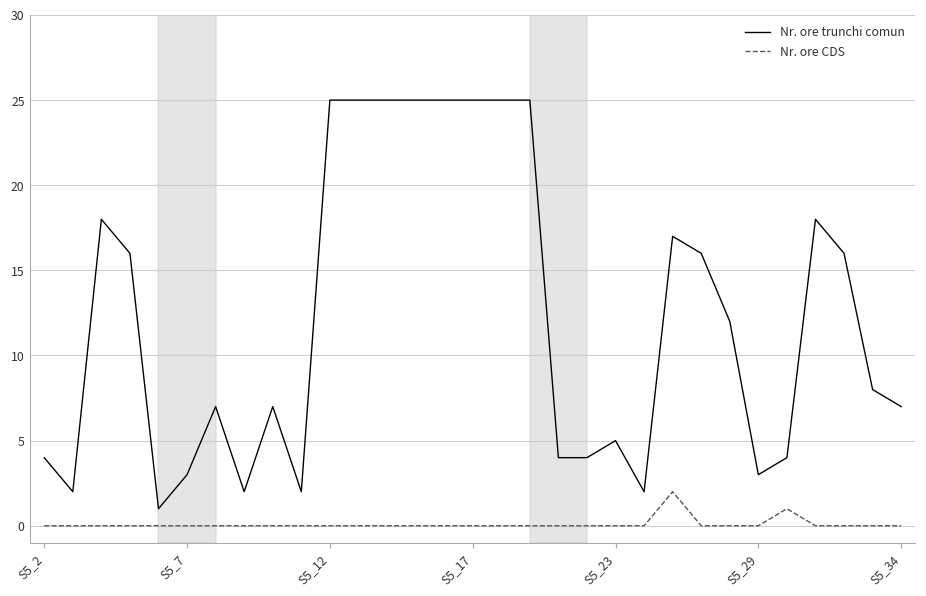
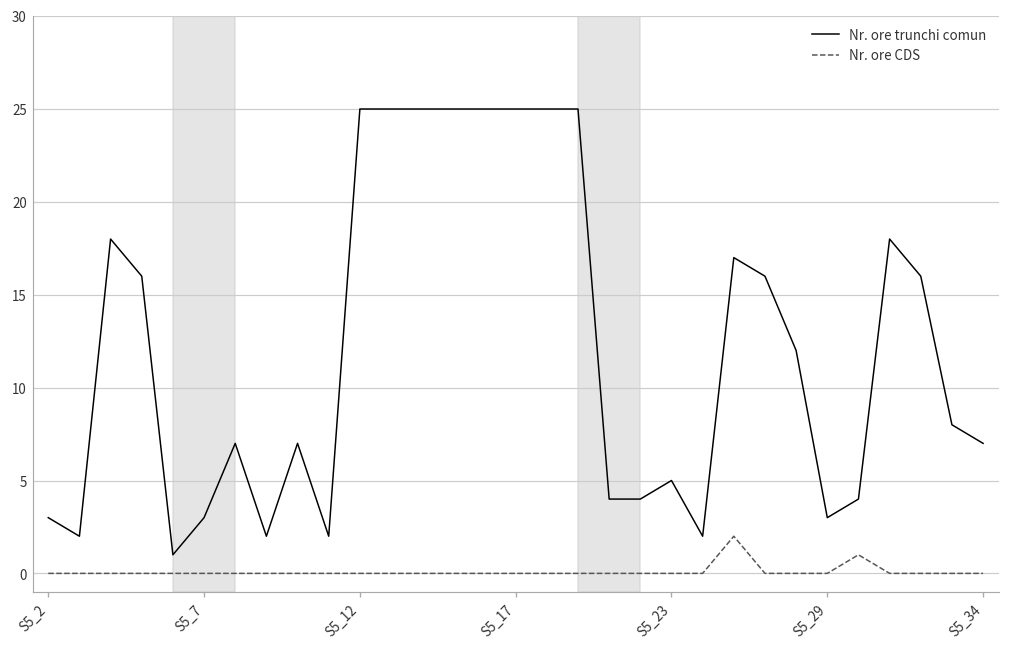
  {
    "Nr. ore trunchi comun": {
-     "S5_2": 4,
+     "S5_2": 3,
      "S5_7": 3,
      "S5_12": 25,
      "S5_17": 25,
      "S5_23": 5,
      "S5_29": 3,
      "S5_34": 7
    },
    "Nr. ore CDS": {
      "S5_2": 0,
      "S5_7": 0,
      "S5_12": 0,
      "S5_17": 0,
      "S5_23": 0,
      "S5_29": 0,
      "S5_34": 0
    }
  }
